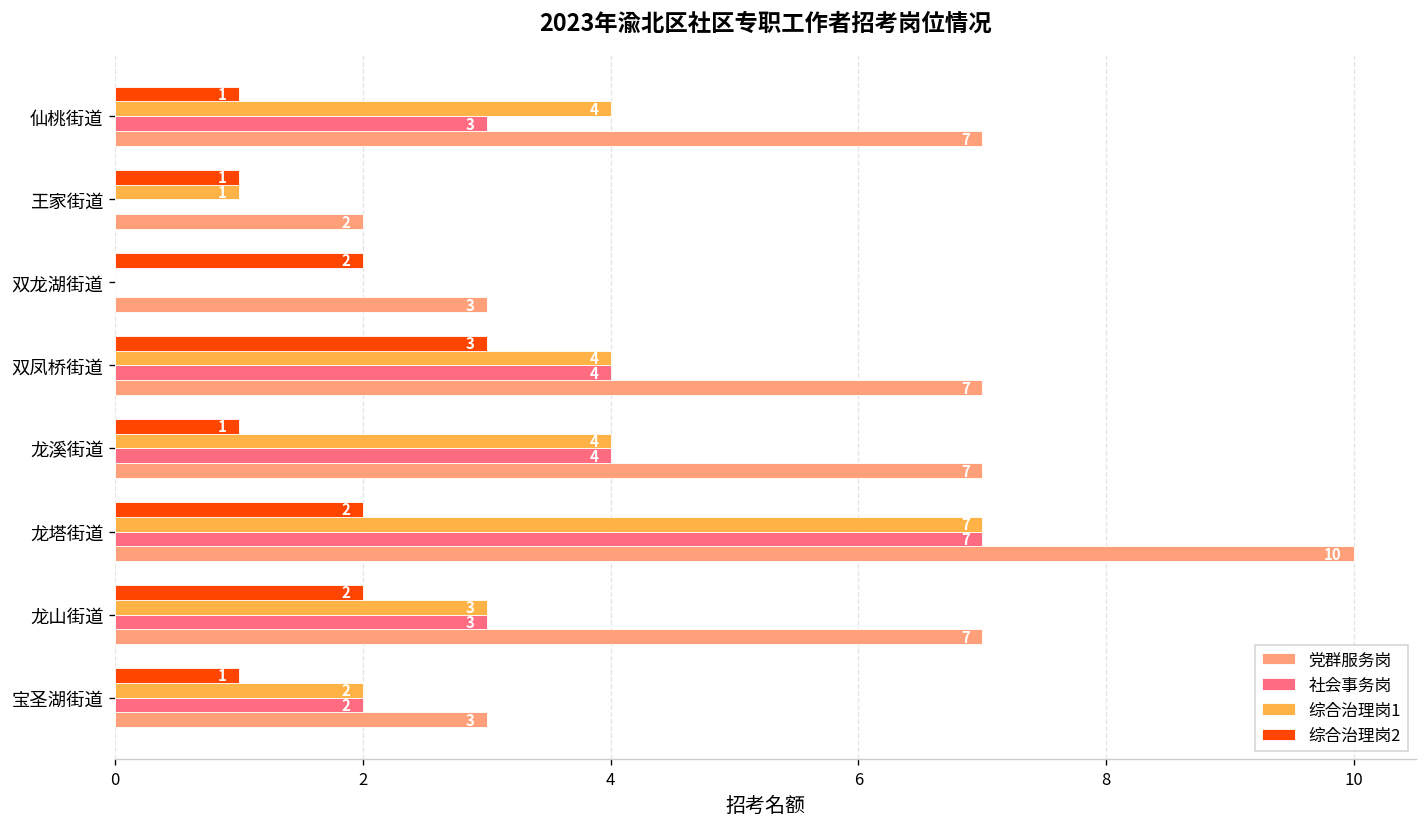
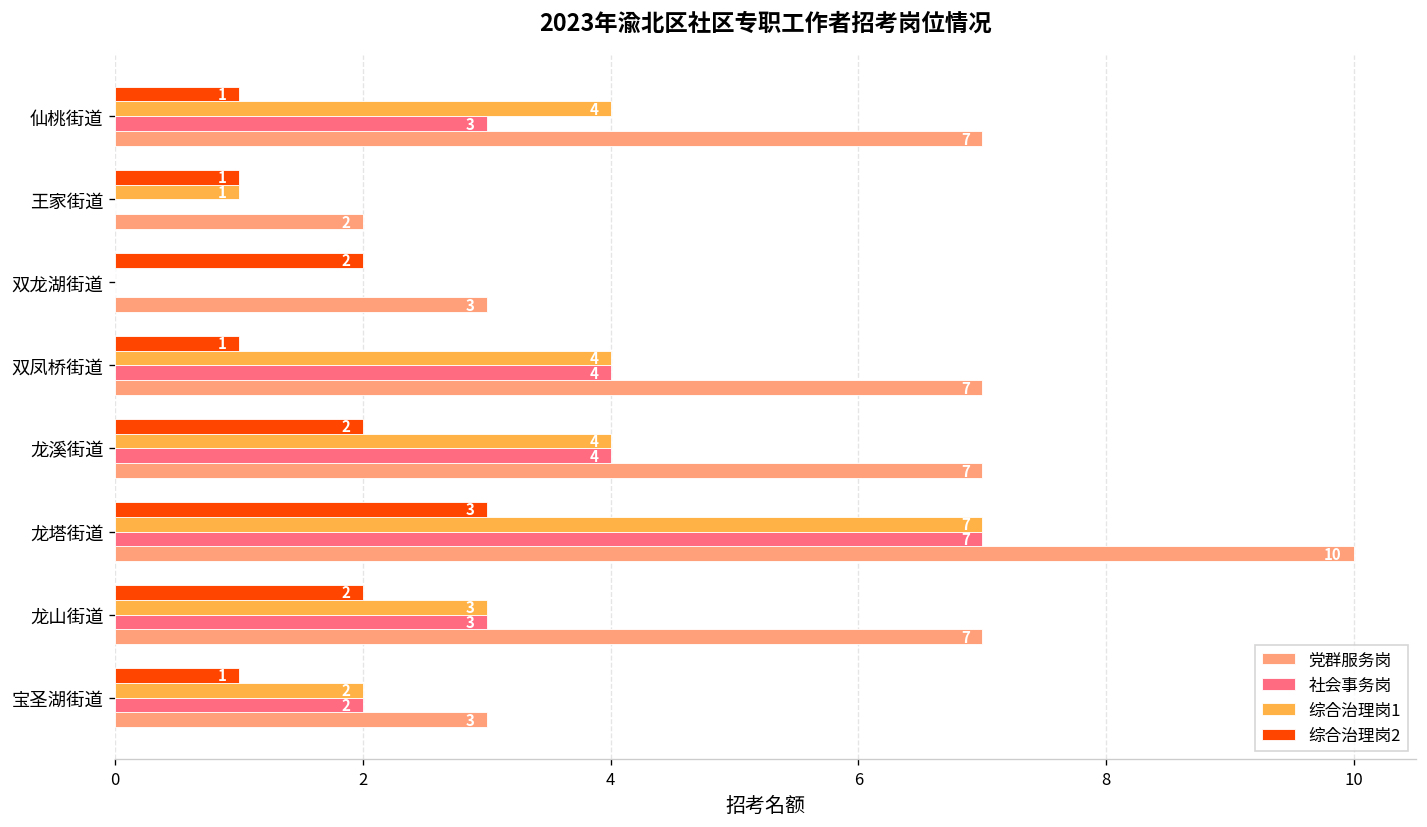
  {
    "综合治理岗2": {
      "仙桃街道": 1,
      "王家街道": 1,
      "双龙湖街道": 2,
-     "双凤桥街道": 3,
-     "龙溪街道": 1,
-     "龙塔街道": 2,
+     "双凤桥街道": 1,
+     "龙溪街道": 2,
+     "龙塔街道": 3,
      "龙山街道": 2,
      "宝圣湖街道": 1
    }
  }
